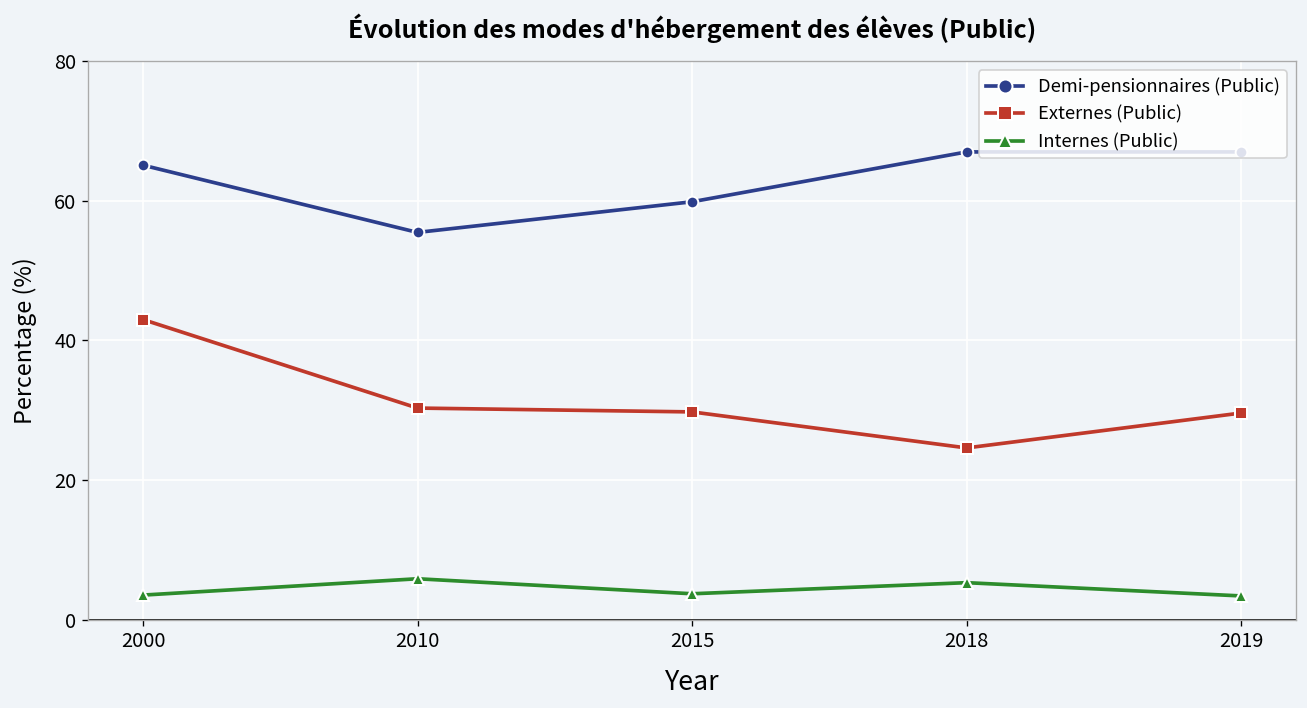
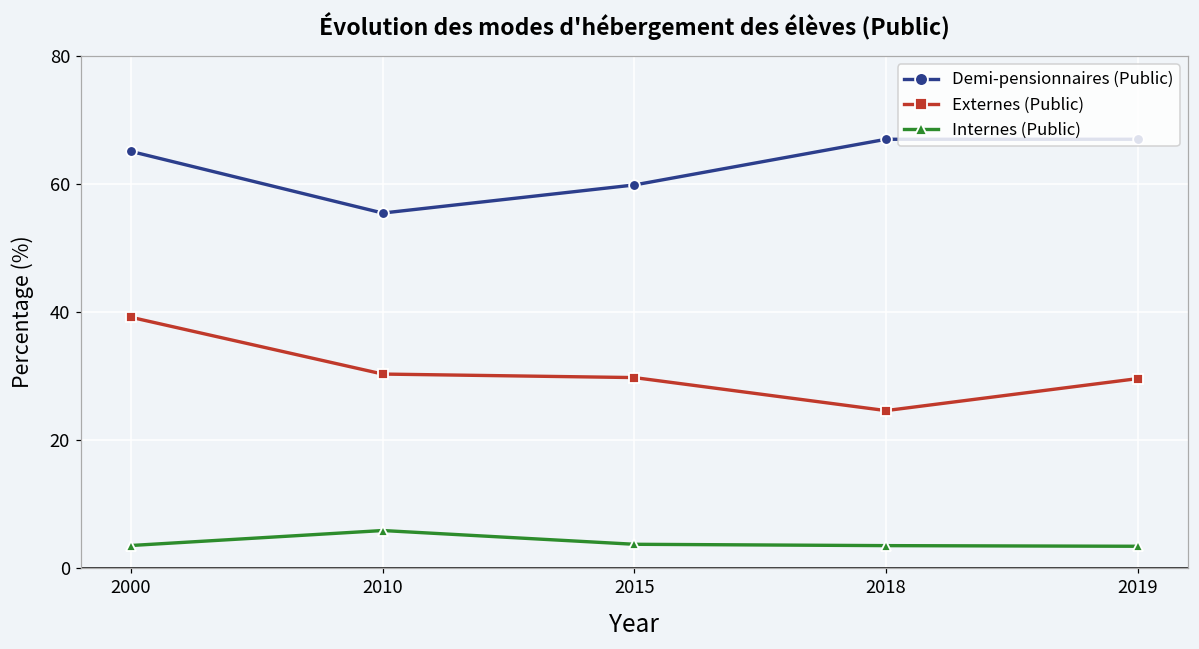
  {
    "Demi-pensionnaires (Public)": {
      "2000": 65,
      "2010": 55,
      "2015": 60,
      "2018": 67
    },
    "Externes (Public)": {
-     "2000": 43,
+     "2000": 39,
      "2010": 30,
      "2015": 30,
      "2018": 25,
      "2019": 30
    },
    "Internes (Public)": {
      "2000": 4,
      "2010": 6,
      "2015": 4,
-     "2018": 5,
+     "2018": 4,
      "2019": 3
    }
  }
